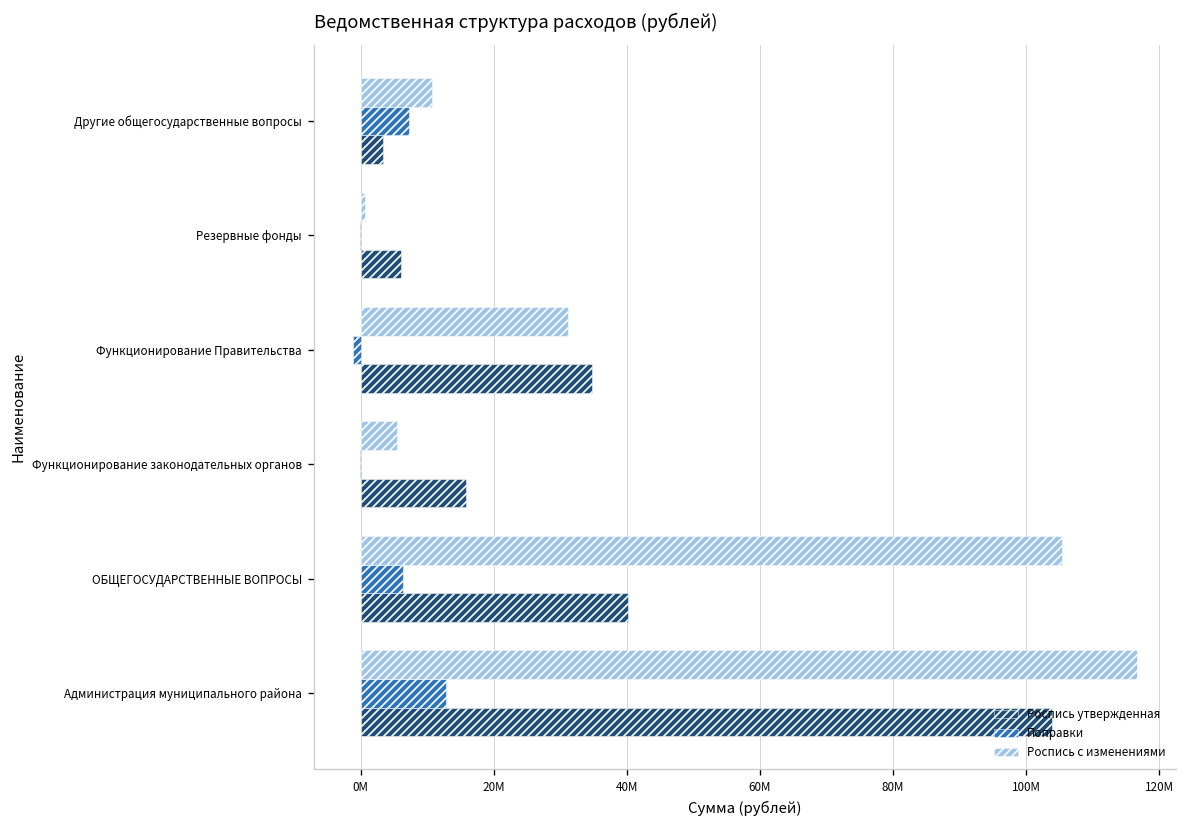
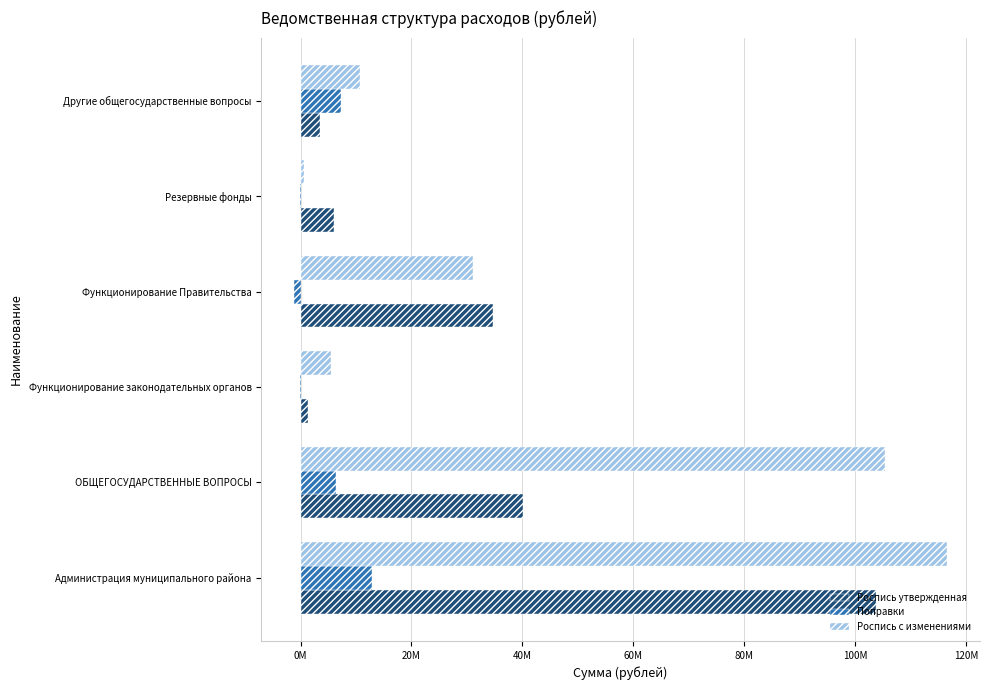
  {
    "Роспись утвержденная": {
      "Другие общегосударственные вопросы": 3000000,
      "Резервные фонды": 6000000,
      "Функционирование Правительства": 35000000,
-     "Функционирование законодательных органов": 16000000,
+     "Функционирование законодательных органов": 1000000,
      "ОБЩЕГОСУДАРСТВЕННЫЕ ВОПРОСЫ": 40000000,
      "Администрация муниципального района": 104000000
    },
    "Поправки": {
      "Другие общегосударственные вопросы": 7000000,
      "Функционирование Правительства": -1000000,
      "ОБЩЕГОСУДАРСТВЕННЫЕ ВОПРОСЫ": 6000000,
      "Администрация муниципального района": 13000000
    },
    "Роспись с изменениями": {
      "Другие общегосударственные вопросы": 11000000,
      "Резервные фонды": 1000000,
      "Функционирование Правительства": 31000000,
      "Функционирование законодательных органов": 5000000,
      "ОБЩЕГОСУДАРСТВЕННЫЕ ВОПРОСЫ": 105000000,
      "Администрация муниципального района": 117000000
    }
  }
